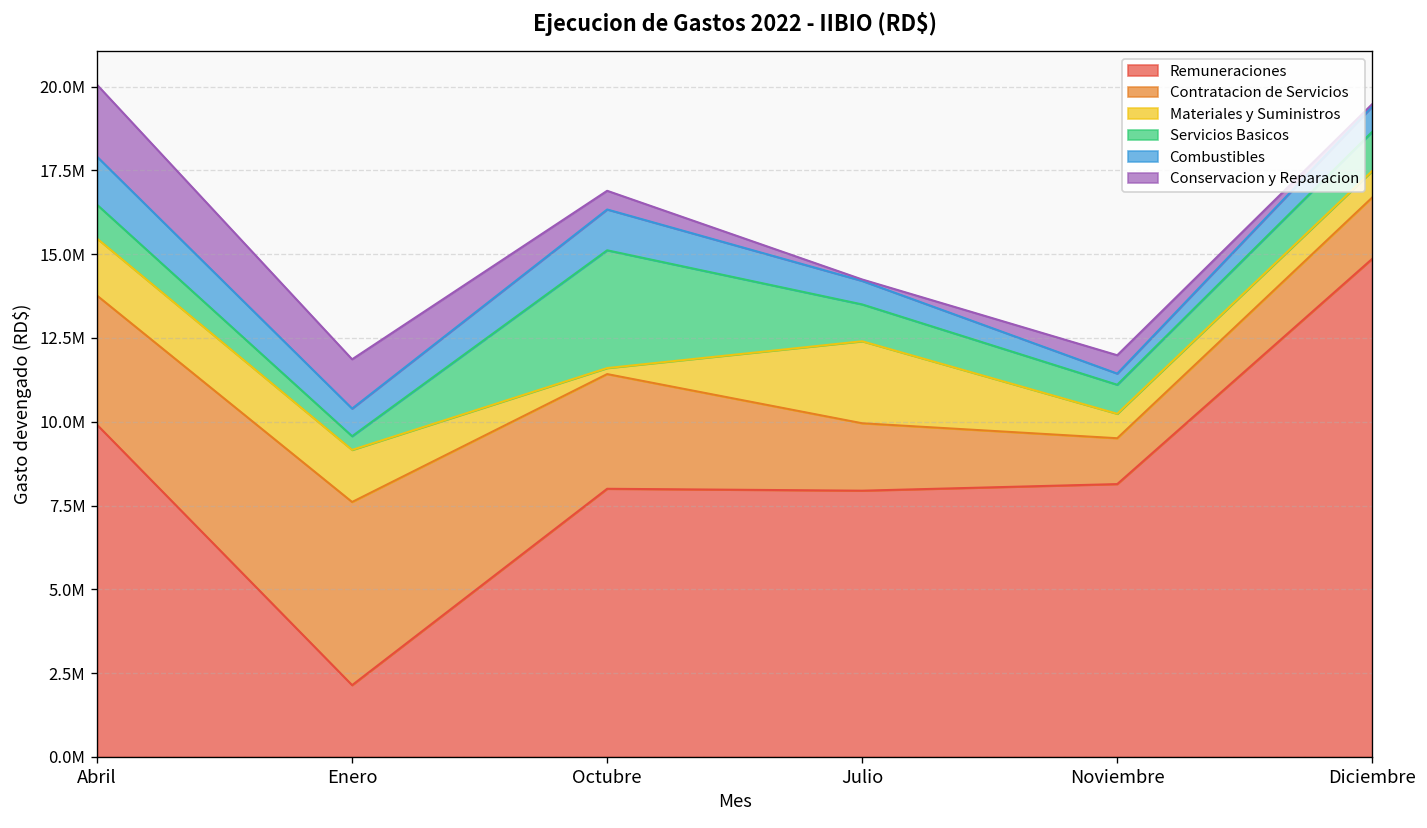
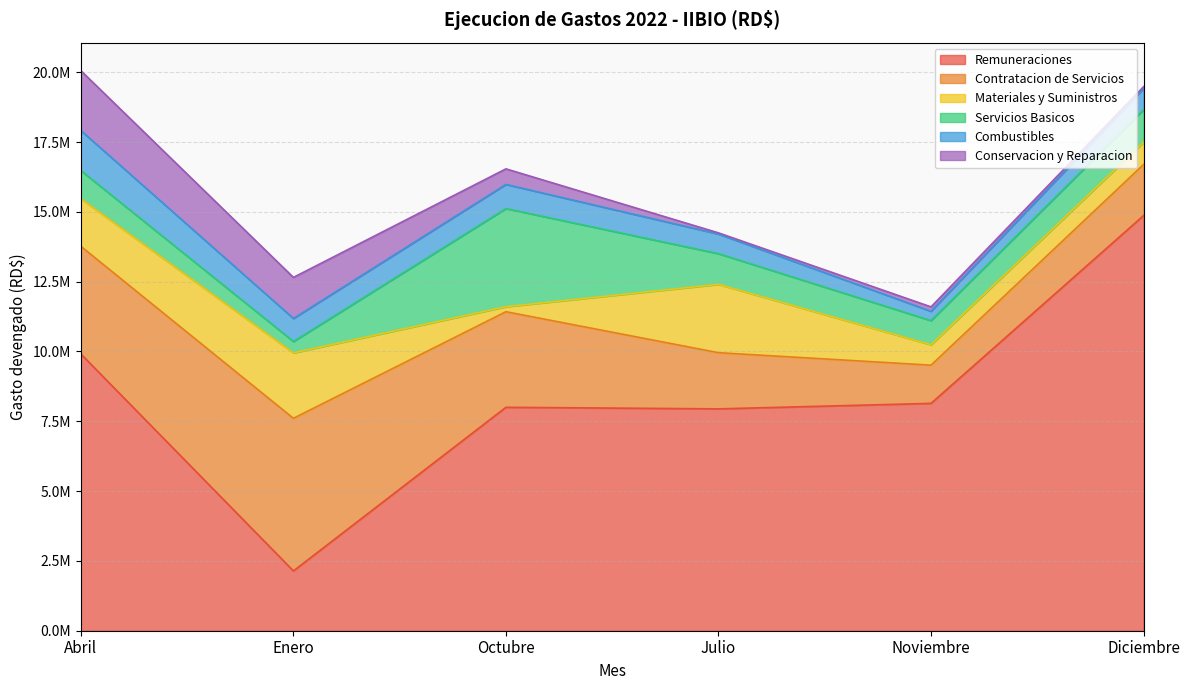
  {
    "Materiales y Suministros": {
      "Abril": 1700000,
-     "Enero": 1600000,
+     "Enero": 2300000,
      "Octubre": 200000,
      "Julio": 2400000,
      "Noviembre": 700000,
      "Diciembre": 800000
    },
    "Servicios Basicos": {
      "Abril": 1000000,
      "Enero": 400000,
      "Octubre": 3500000,
      "Julio": 1100000,
      "Noviembre": 900000,
      "Diciembre": 1200000
    },
    "Combustibles": {
      "Abril": 1400000,
      "Enero": 800000,
-     "Octubre": 1200000,
+     "Octubre": 900000,
      "Noviembre": 300000
    },
    "Conservacion y Reparacion": {
      "Abril": 2100000,
      "Enero": 1500000,
      "Octubre": 600000,
-     "Noviembre": 500000
+     "Noviembre": 200000
    }
  }
